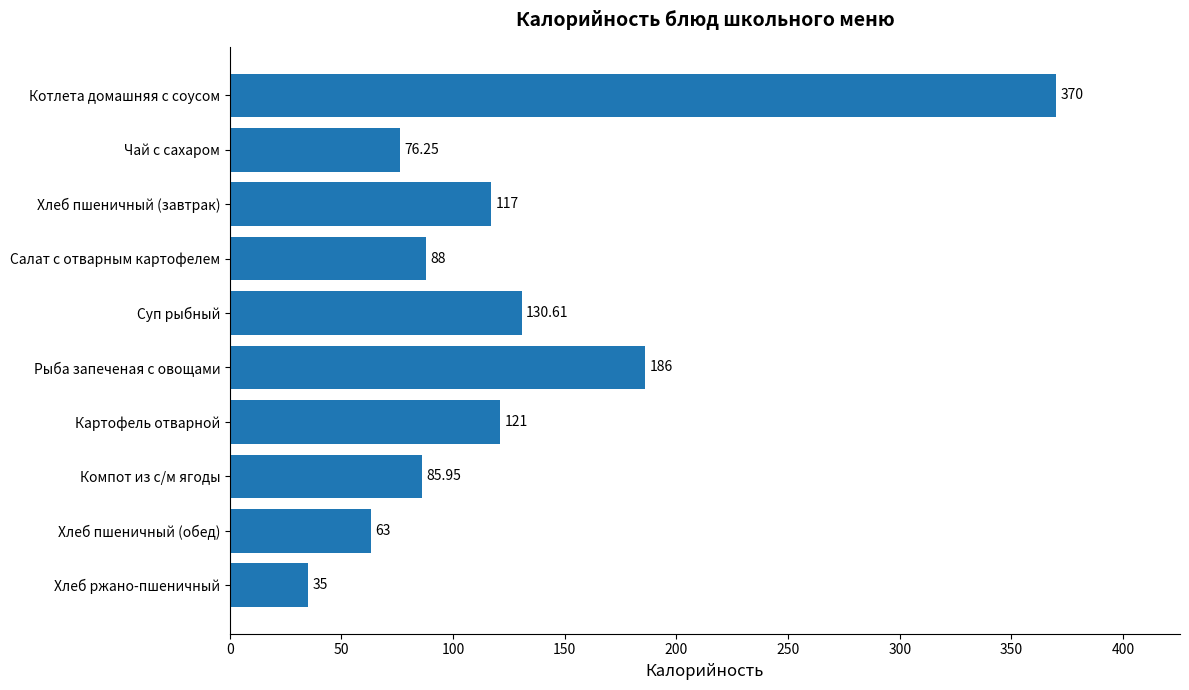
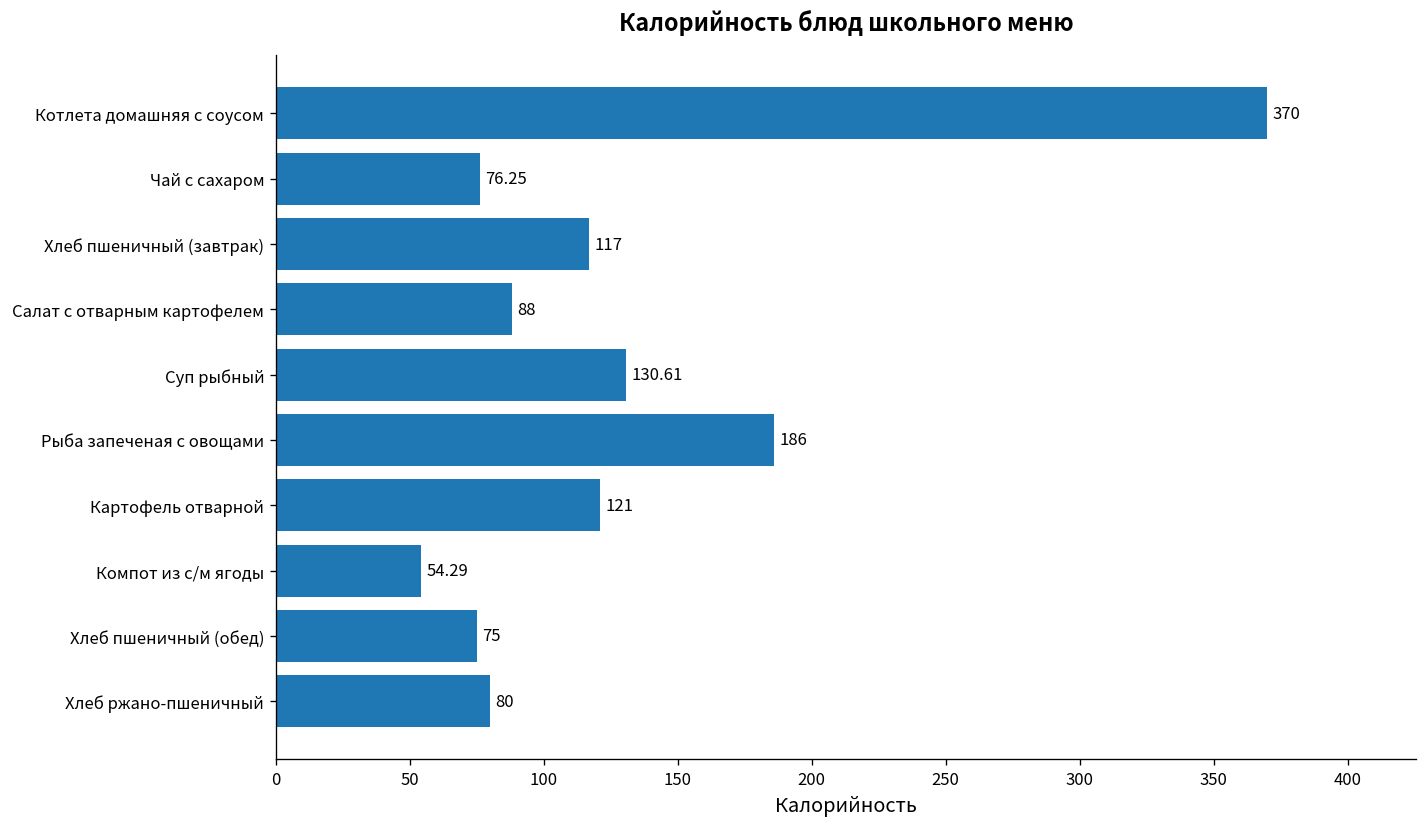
  {
    "Котлета домашняя с соусом": 370,
    "Чай с сахаром": 76.25,
    "Хлеб пшеничный (завтрак)": 117,
    "Салат с отварным картофелем": 88,
    "Суп рыбный": 130.61,
    "Рыба запеченая с овощами": 186,
    "Картофель отварной": 121,
-   "Компот из с/м ягоды": 85.95,
-   "Хлеб пшеничный (обед)": 63,
-   "Хлеб ржано-пшеничный": 35
+   "Компот из с/м ягоды": 54.29,
+   "Хлеб пшеничный (обед)": 75,
+   "Хлеб ржано-пшеничный": 80
  }
